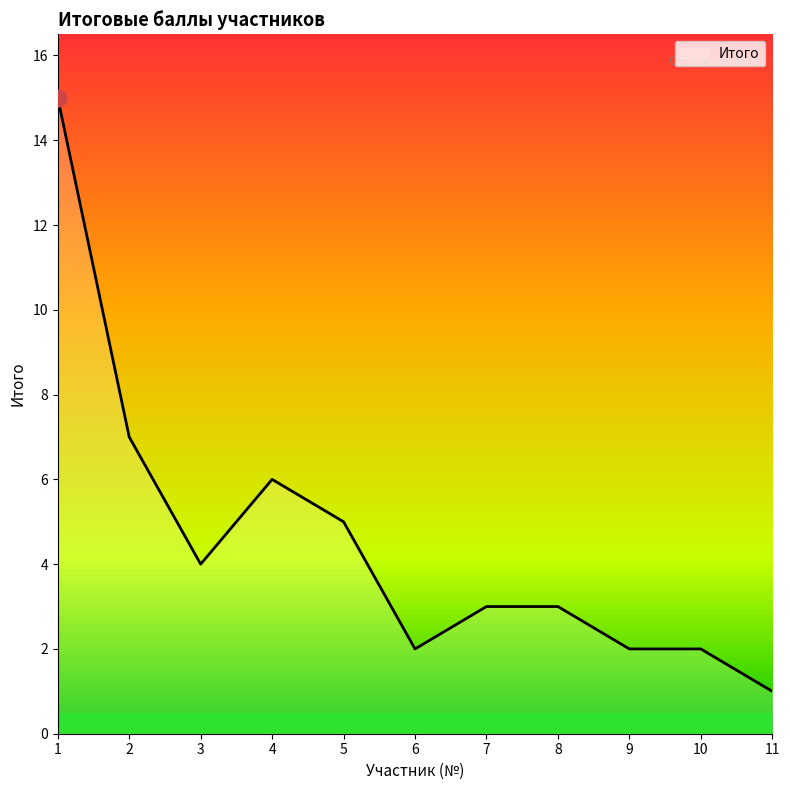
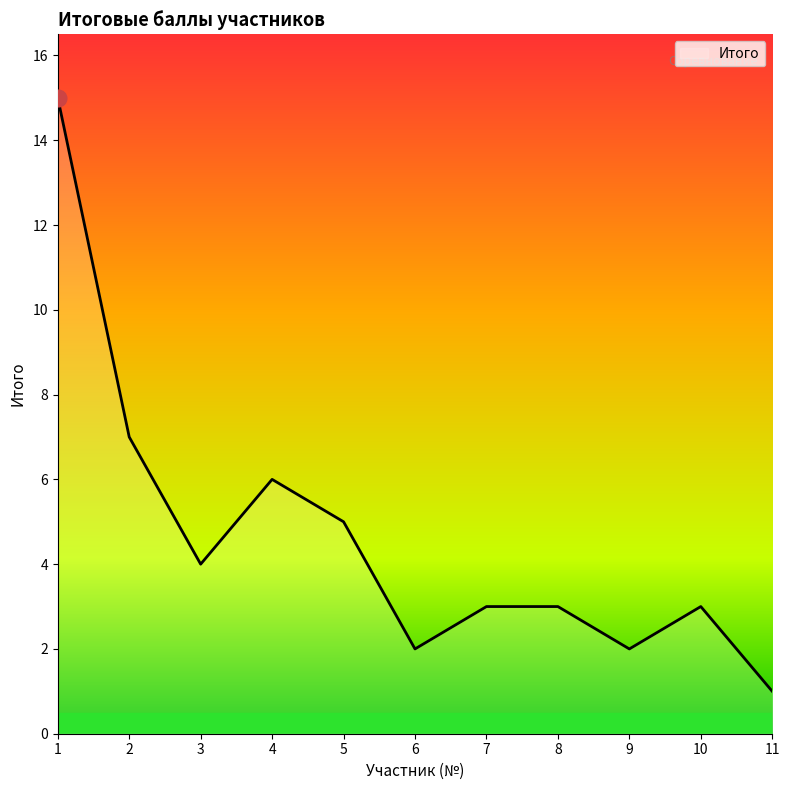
  {
    "Итого": {
      "2": 7,
      "3": 4,
      "4": 6,
      "5": 5,
      "6": 2,
      "7": 3,
      "8": 3,
      "9": 2,
-     "10": 2,
+     "10": 3,
      "11": 1
    }
  }
